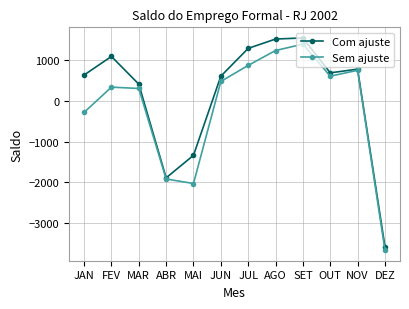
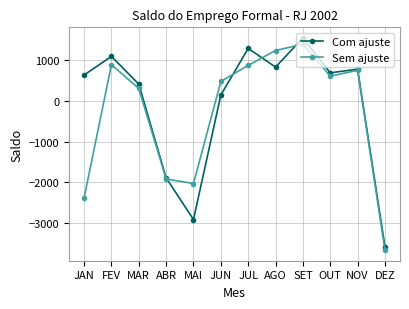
  {
    "Com ajuste": {
      "JAN": 600,
      "FEV": 1100,
      "MAR": 400,
-     "MAI": -1300,
-     "JUN": 600,
+     "MAI": -2900,
+     "JUN": 100,
      "JUL": 1300,
-     "AGO": 1500,
+     "AGO": 800,
      "OUT": 700,
      "DEZ": -3600
    },
    "Sem ajuste": {
-     "JAN": -300,
-     "FEV": 300,
+     "JAN": -2400,
+     "FEV": 900,
      "MAR": 300,
      "MAI": -2000,
      "JUN": 500,
      "JUL": 900,
      "AGO": 1200,
      "OUT": 600,
      "DEZ": -3700
    }
  }
